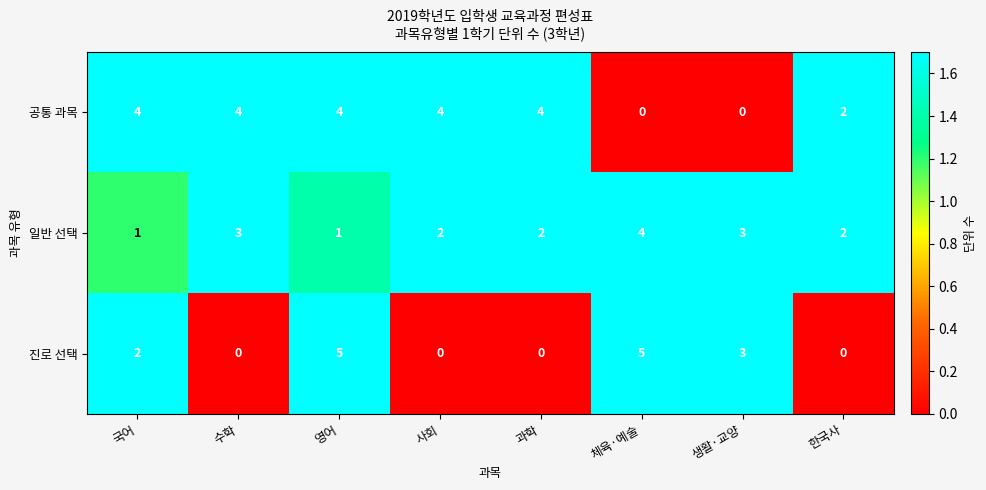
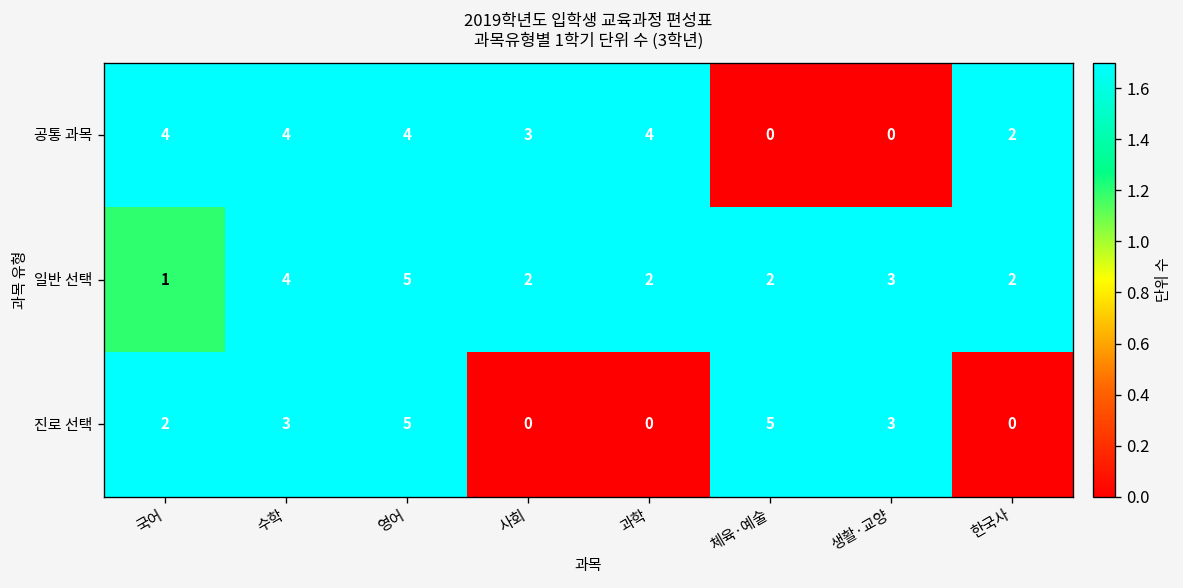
  {
    "공통 과목": {
      "국어": 4,
      "수학": 4,
      "영어": 4,
-     "사회": 4,
+     "사회": 3,
      "과학": 4,
      "체육·예술": 0,
      "생활·교양": 0,
      "한국사": 2
    },
    "일반 선택": {
      "국어": 1,
-     "수학": 3,
-     "영어": 1,
+     "수학": 4,
+     "영어": 5,
      "사회": 2,
      "과학": 2,
-     "체육·예술": 4,
+     "체육·예술": 2,
      "생활·교양": 3,
      "한국사": 2
    },
    "진로 선택": {
      "국어": 2,
-     "수학": 0,
+     "수학": 3,
      "영어": 5,
      "사회": 0,
      "과학": 0,
      "체육·예술": 5,
      "생활·교양": 3,
      "한국사": 0
    }
  }
